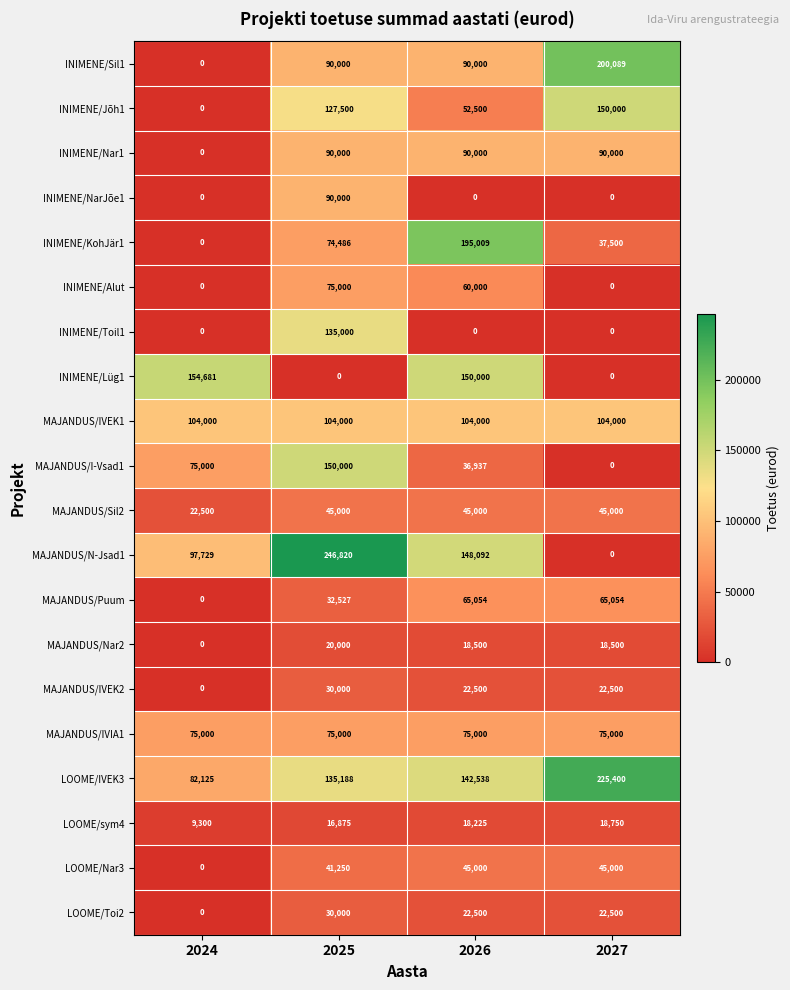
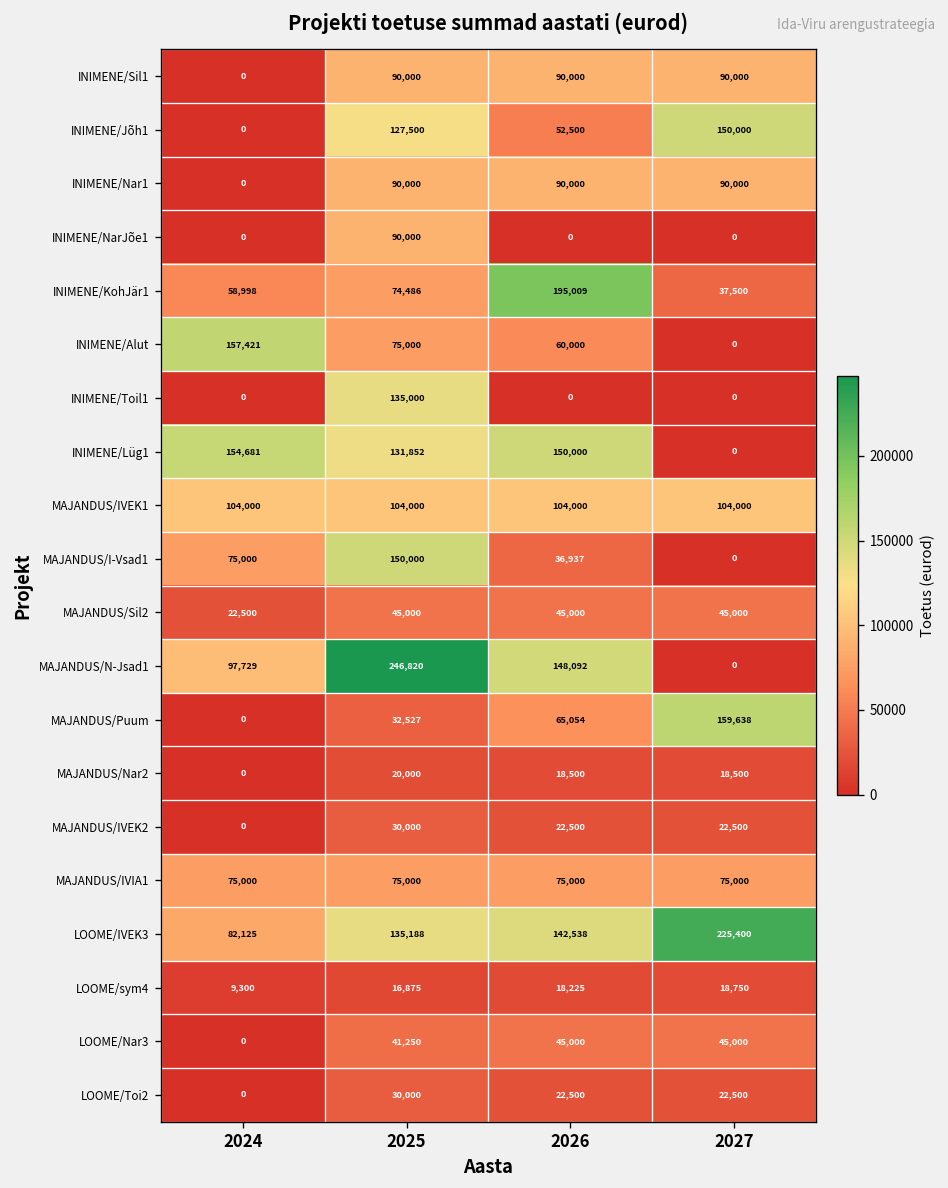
  {
    "INIMENE/Sil1": {
      "2024": "0",
      "2025": "90,000",
      "2026": "90,000",
-     "2027": "200,089"
+     "2027": "90,000"
    },
    "INIMENE/Jõh1": {
      "2024": "0",
      "2025": "127,500",
      "2026": "52,500",
      "2027": "150,000"
    },
    "INIMENE/Nar1": {
      "2024": "0",
      "2025": "90,000",
      "2026": "90,000",
      "2027": "90,000"
    },
    "INIMENE/NarJõe1": {
      "2024": "0",
      "2025": "90,000",
      "2026": "0",
      "2027": "0"
    },
    "INIMENE/KohJär1": {
-     "2024": "0",
+     "2024": "58,998",
      "2025": "74,486",
      "2026": "195,009",
      "2027": "37,500"
    },
    "INIMENE/Alut": {
-     "2024": "0",
+     "2024": "157,421",
      "2025": "75,000",
      "2026": "60,000",
      "2027": "0"
    },
    "INIMENE/Toil1": {
      "2024": "0",
      "2025": "135,000",
      "2026": "0",
      "2027": "0"
    },
    "INIMENE/Lüg1": {
      "2024": "154,681",
-     "2025": "0",
+     "2025": "131,852",
      "2026": "150,000",
      "2027": "0"
    },
    "MAJANDUS/IVEK1": {
      "2024": "104,000",
      "2025": "104,000",
      "2026": "104,000",
      "2027": "104,000"
    },
    "MAJANDUS/I-Vsad1": {
      "2024": "75,000",
      "2025": "150,000",
      "2026": "36,937",
      "2027": "0"
    },
    "MAJANDUS/Sil2": {
      "2024": "22,500",
      "2025": "45,000",
      "2026": "45,000",
      "2027": "45,000"
    },
    "MAJANDUS/N-Jsad1": {
      "2024": "97,729",
      "2025": "246,820",
      "2026": "148,092",
      "2027": "0"
    },
    "MAJANDUS/Puum": {
      "2024": "0",
      "2025": "32,527",
      "2026": "65,054",
-     "2027": "65,054"
+     "2027": "159,638"
    },
    "MAJANDUS/Nar2": {
      "2024": "0",
      "2025": "20,000",
      "2026": "18,500",
      "2027": "18,500"
    },
    "MAJANDUS/IVEK2": {
      "2024": "0",
      "2025": "30,000",
      "2026": "22,500",
      "2027": "22,500"
    },
    "MAJANDUS/IVIA1": {
      "2024": "75,000",
      "2025": "75,000",
      "2026": "75,000",
      "2027": "75,000"
    },
    "LOOME/IVEK3": {
      "2024": "82,125",
      "2025": "135,188",
      "2026": "142,538",
      "2027": "225,400"
    },
    "LOOME/sym4": {
      "2024": "9,300",
      "2025": "16,875",
      "2026": "18,225",
      "2027": "18,750"
    },
    "LOOME/Nar3": {
      "2024": "0",
      "2025": "41,250",
      "2026": "45,000",
      "2027": "45,000"
    },
    "LOOME/Toi2": {
      "2024": "0",
      "2025": "30,000",
      "2026": "22,500",
      "2027": "22,500"
    }
  }
